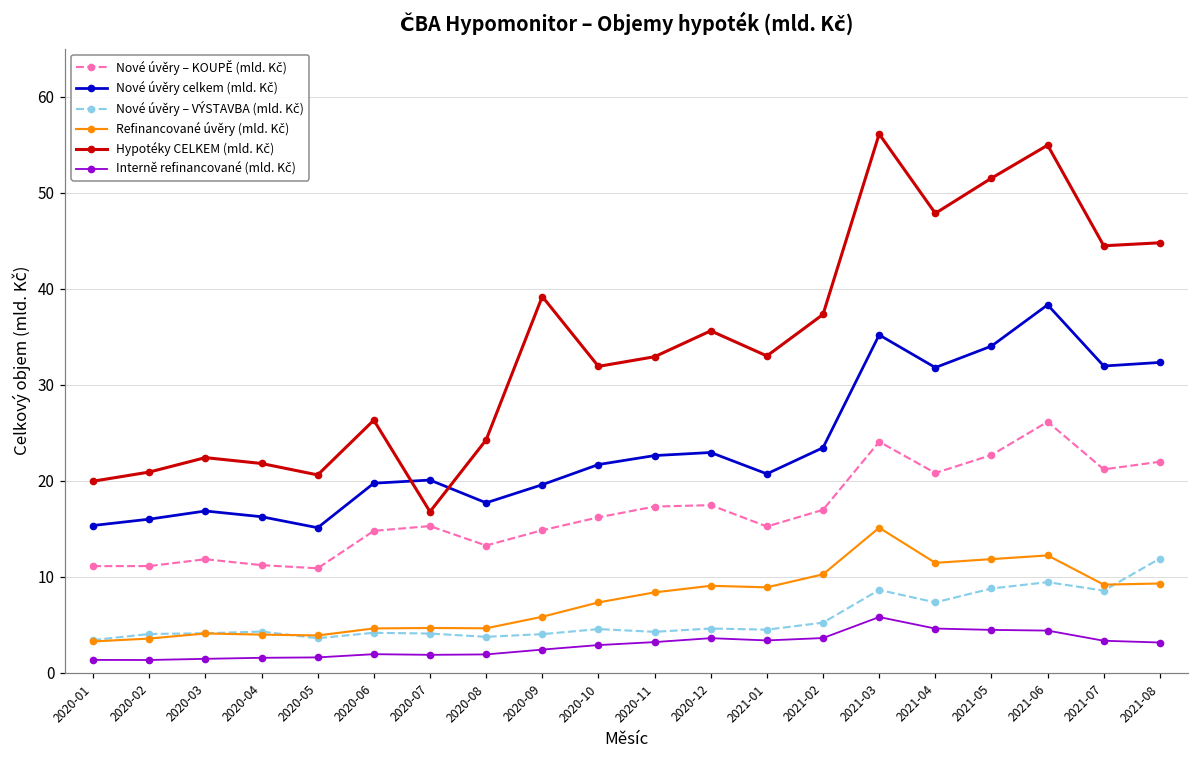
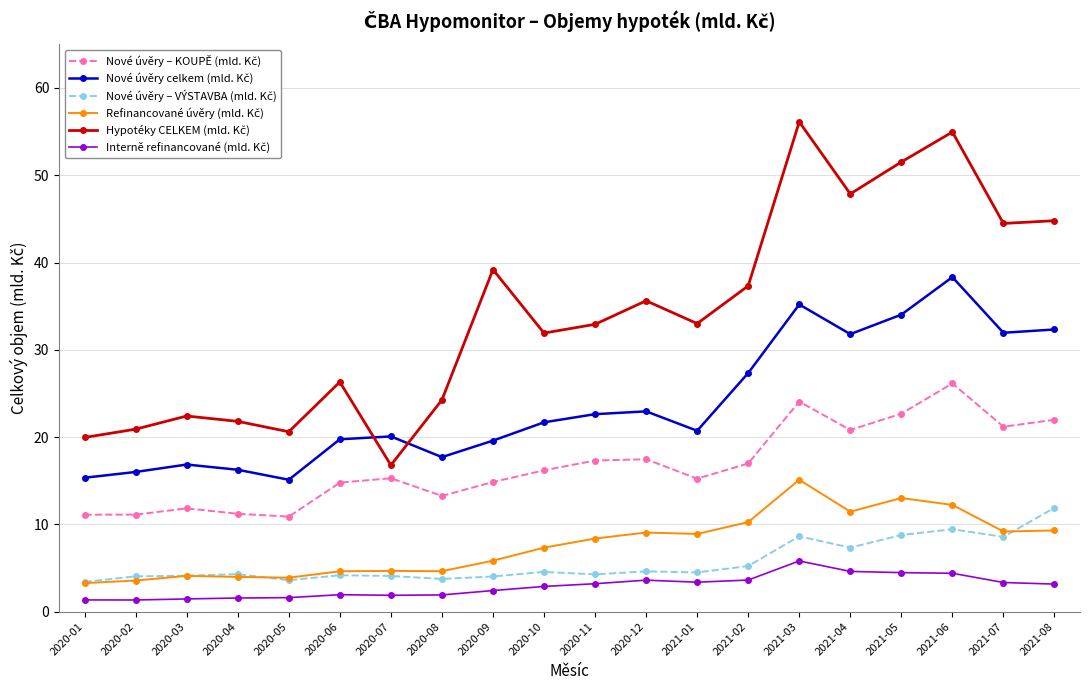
  {
    "Nové úvěry – KOUPĚ (mld. Kč)": {
      "2020-01": 11,
      "2020-02": 11,
      "2020-03": 12,
      "2020-04": 11,
      "2020-05": 11,
      "2020-06": 15,
      "2020-07": 15,
      "2020-08": 13,
      "2020-09": 15,
      "2020-10": 16,
      "2020-11": 17,
      "2020-12": 17,
      "2021-01": 15,
      "2021-02": 17,
      "2021-03": 24,
      "2021-04": 21,
      "2021-05": 23,
      "2021-06": 26,
      "2021-07": 21,
      "2021-08": 22
    },
    "Nové úvěry celkem (mld. Kč)": {
      "2020-01": 15,
      "2020-02": 16,
      "2020-03": 17,
      "2020-04": 16,
      "2020-05": 15,
      "2020-06": 20,
      "2020-07": 20,
      "2020-08": 18,
      "2020-09": 20,
      "2020-10": 22,
      "2020-11": 23,
      "2020-12": 23,
      "2021-01": 21,
-     "2021-02": 23,
+     "2021-02": 27,
      "2021-03": 35,
      "2021-04": 32,
      "2021-05": 34,
      "2021-06": 38,
      "2021-07": 32,
      "2021-08": 32
    },
    "Nové úvěry – VÝSTAVBA (mld. Kč)": {
      "2020-02": 4,
      "2020-04": 4,
      "2020-06": 4,
      "2020-07": 4,
      "2020-08": 4,
      "2020-09": 4,
      "2020-10": 5,
      "2020-11": 4,
      "2020-12": 5,
      "2021-01": 4,
      "2021-02": 5,
      "2021-03": 9,
      "2021-04": 7,
      "2021-05": 9,
      "2021-06": 9,
      "2021-07": 9,
      "2021-08": 12
    },
    "Refinancované úvěry (mld. Kč)": {
      "2020-02": 4,
      "2020-04": 4,
      "2020-06": 5,
      "2020-07": 5,
      "2020-08": 5,
      "2020-09": 6,
      "2020-10": 7,
      "2020-11": 8,
      "2020-12": 9,
      "2021-01": 9,
      "2021-02": 10,
      "2021-03": 15,
      "2021-04": 11,
-     "2021-05": 12,
+     "2021-05": 13,
      "2021-06": 12,
      "2021-07": 9,
      "2021-08": 9
    },
    "Hypotéky CELKEM (mld. Kč)": {
      "2020-01": 20,
      "2020-02": 21,
      "2020-03": 22,
      "2020-04": 22,
      "2020-05": 21,
      "2020-06": 26,
      "2020-07": 17,
      "2020-08": 24,
      "2020-09": 39,
      "2020-10": 32,
      "2020-11": 33,
      "2020-12": 36,
      "2021-01": 33,
      "2021-02": 37,
      "2021-03": 56,
      "2021-04": 48,
      "2021-05": 52,
      "2021-06": 55,
      "2021-07": 44,
      "2021-08": 45
    },
    "Interně refinancované (mld. Kč)": {
      "2020-01": 1,
      "2020-02": 1,
      "2020-03": 1,
      "2020-04": 2,
      "2020-05": 2,
      "2020-06": 2,
      "2020-07": 2,
      "2020-08": 2,
      "2020-09": 2,
      "2020-10": 3,
      "2020-11": 3,
      "2020-12": 4,
      "2021-01": 3,
      "2021-02": 4,
      "2021-03": 6,
      "2021-04": 5,
      "2021-05": 4,
      "2021-06": 4,
      "2021-07": 3,
      "2021-08": 3
    }
  }
